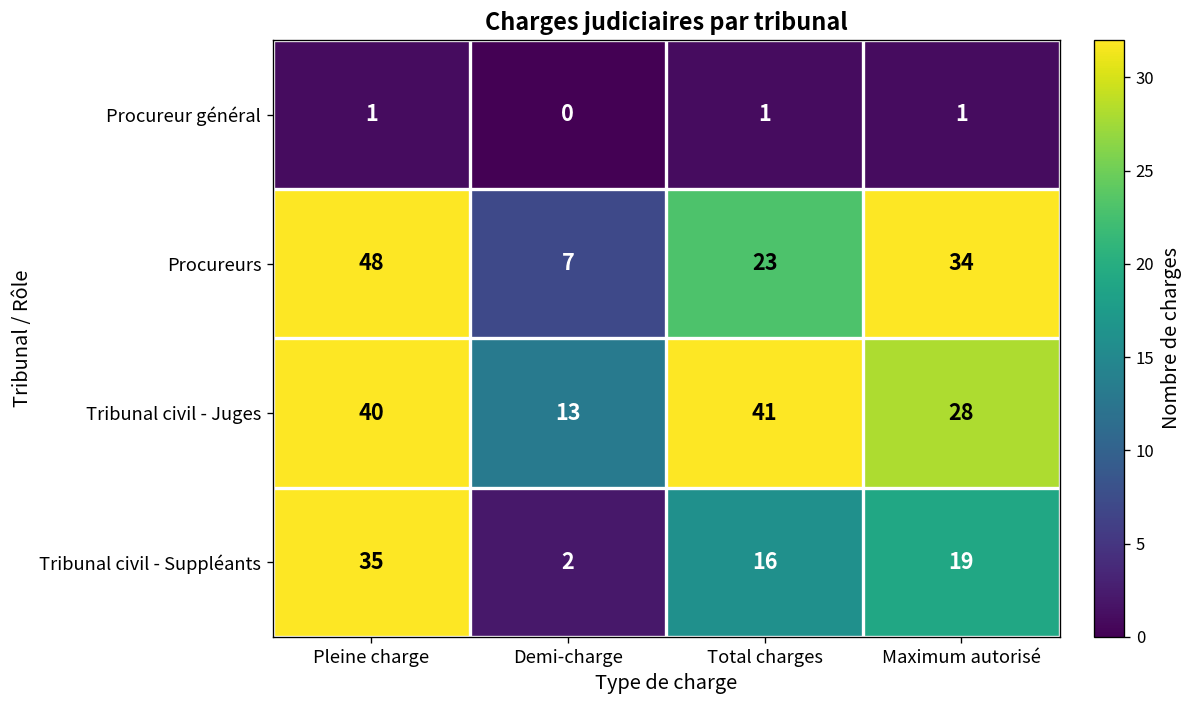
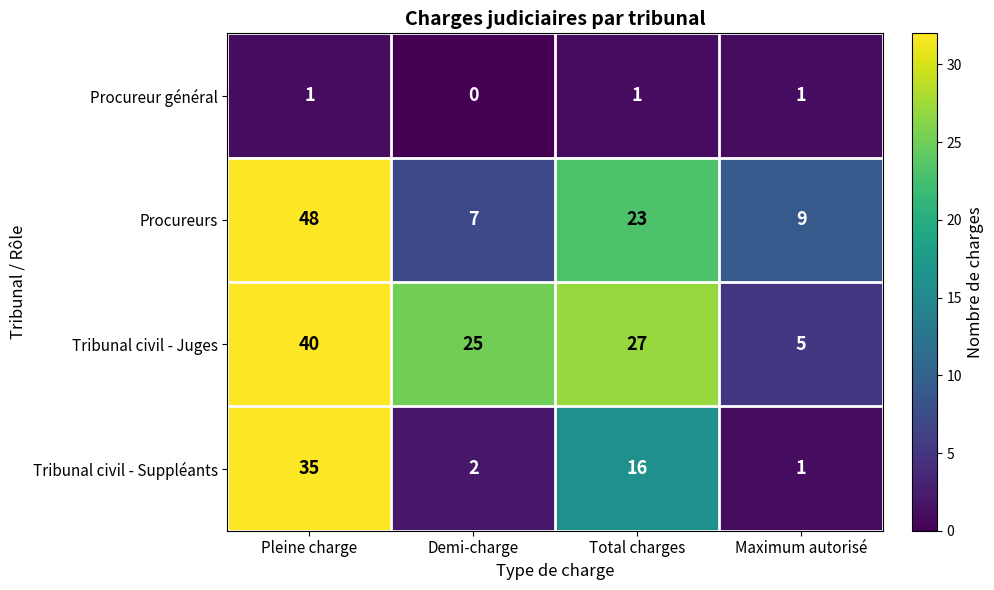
  {
    "Procureur général": {
      "Pleine charge": 1,
      "Demi-charge": 0,
      "Total charges": 1,
      "Maximum autorisé": 1
    },
    "Procureurs": {
      "Pleine charge": 48,
      "Demi-charge": 7,
      "Total charges": 23,
-     "Maximum autorisé": 34
+     "Maximum autorisé": 9
    },
    "Tribunal civil - Juges": {
      "Pleine charge": 40,
-     "Demi-charge": 13,
-     "Total charges": 41,
-     "Maximum autorisé": 28
+     "Demi-charge": 25,
+     "Total charges": 27,
+     "Maximum autorisé": 5
    },
    "Tribunal civil - Suppléants": {
      "Pleine charge": 35,
      "Demi-charge": 2,
      "Total charges": 16,
-     "Maximum autorisé": 19
+     "Maximum autorisé": 1
    }
  }
